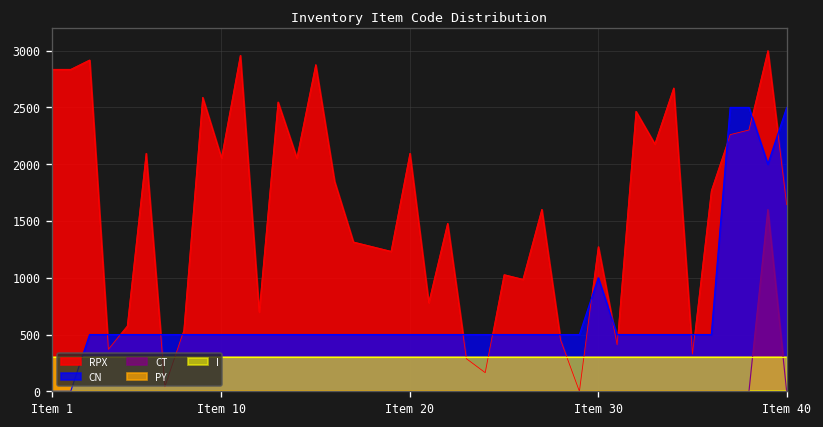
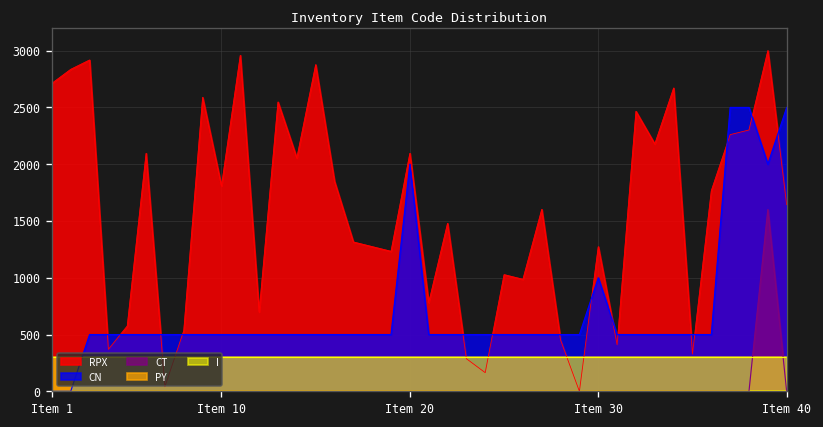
  {
    "RPX": {
-     "Item 1": 2800,
-     "Item 10": 2100,
+     "Item 1": 2700,
+     "Item 10": 1800,
      "Item 20": 2100,
      "Item 30": 1300,
      "Item 40": 1600
    },
    "CN": {
      "Item 10": 500,
-     "Item 20": 500,
+     "Item 20": 2000,
      "Item 30": 1000,
      "Item 40": 2500
    },
    "I": {
      "Item 1": 300,
      "Item 20": 300,
      "Item 30": 300,
      "Item 40": 300
    }
  }
